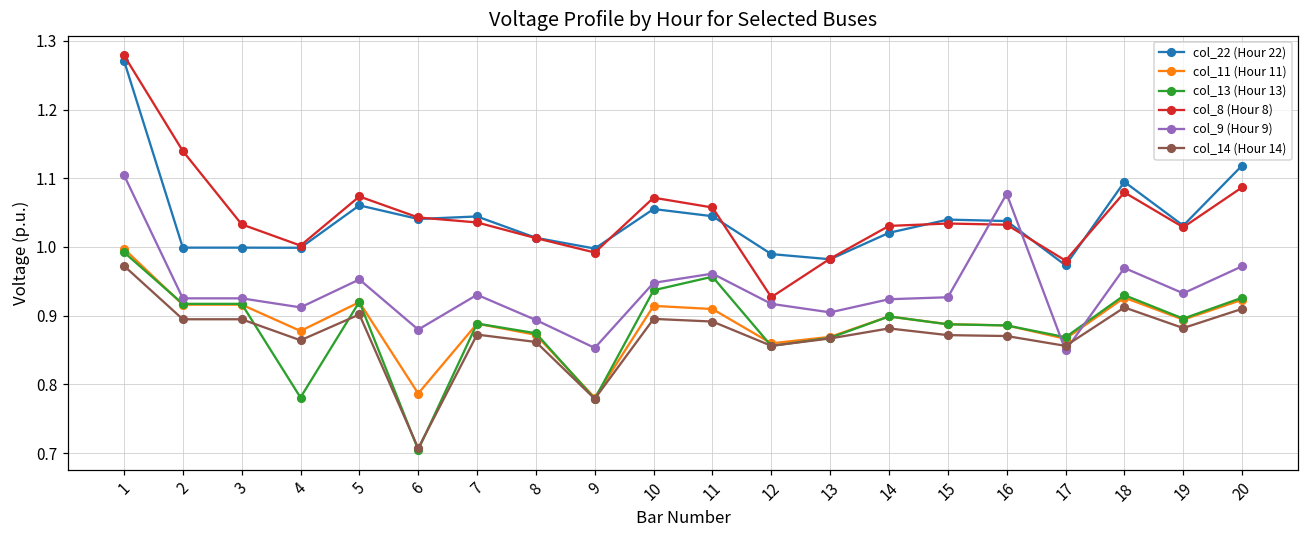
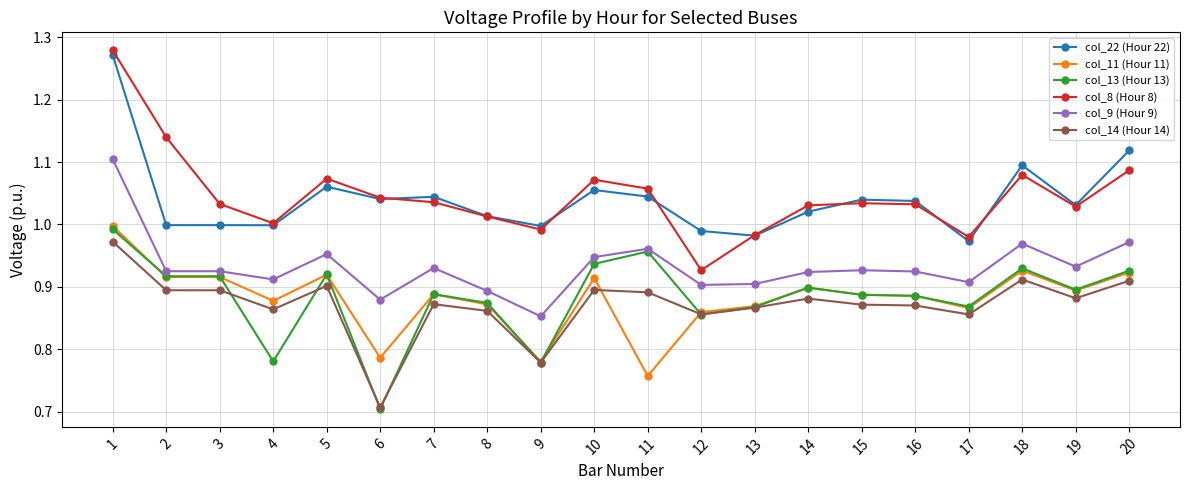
  {
    "col_22 (Hour 22)": {
      "1": 1.27,
      "2": 1.00,
      "3": 1.00,
      "5": 1.06,
      "7": 1.04,
      "9": 1.00,
      "10": 1.06,
      "11": 1.04,
      "12": 0.99,
      "14": 1.02,
      "15": 1.04,
      "16": 1.04,
      "17": 0.97,
      "18": 1.09,
      "20": 1.12
    },
    "col_11 (Hour 11)": {
      "1": 1.00,
      "4": 0.88,
      "6": 0.79,
      "10": 0.91,
-     "11": 0.91
+     "11": 0.76
    },
    "col_13 (Hour 13)": {
      "1": 0.99,
      "4": 0.78,
      "10": 0.94,
      "11": 0.96
    },
    "col_8 (Hour 8)": {
      "1": 1.28,
      "2": 1.14,
      "3": 1.03,
      "5": 1.07,
      "7": 1.04,
      "9": 0.99,
      "10": 1.07,
      "11": 1.06,
      "12": 0.93,
      "14": 1.03,
      "15": 1.03,
      "16": 1.03,
      "17": 0.98,
      "18": 1.08,
      "20": 1.09
    },
    "col_9 (Hour 9)": {
      "1": 1.10,
      "2": 0.93,
      "3": 0.93,
      "4": 0.91,
      "5": 0.95,
      "6": 0.88,
      "7": 0.93,
      "8": 0.89,
      "9": 0.85,
      "10": 0.95,
      "11": 0.96,
-     "12": 0.92,
+     "12": 0.90,
      "13": 0.90,
      "14": 0.92,
      "15": 0.93,
-     "16": 1.08,
-     "17": 0.85,
+     "16": 0.92,
+     "17": 0.91,
      "18": 0.97,
      "19": 0.93,
      "20": 0.97
    },
    "col_14 (Hour 14)": {
      "1": 0.97,
      "2": 0.89,
      "3": 0.89,
      "4": 0.86,
      "5": 0.90,
      "7": 0.87,
      "8": 0.86,
      "10": 0.90,
      "11": 0.89,
      "14": 0.88,
      "15": 0.87,
      "16": 0.87,
      "17": 0.86,
      "18": 0.91,
      "19": 0.88,
      "20": 0.91
    }
  }
